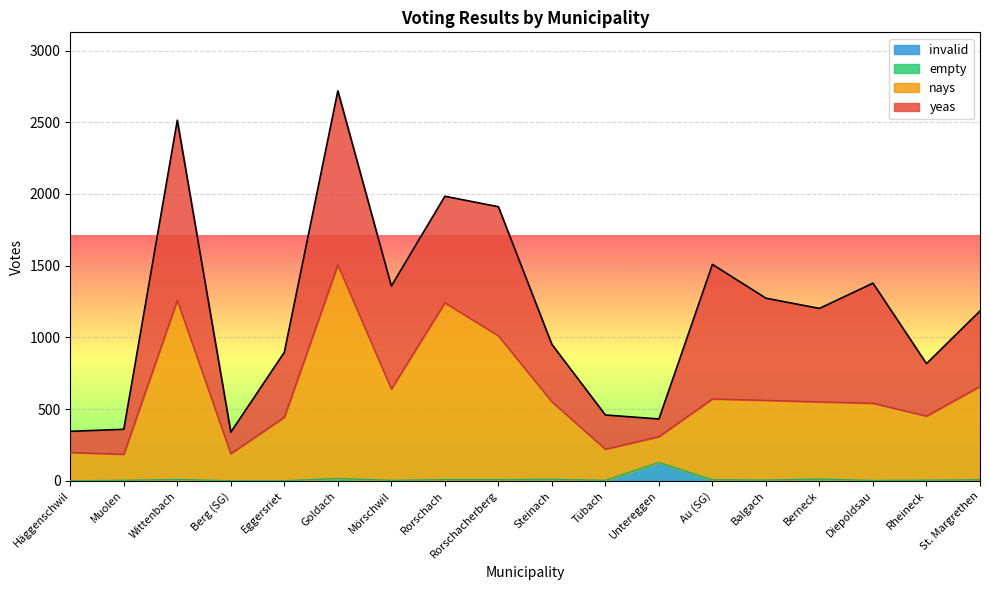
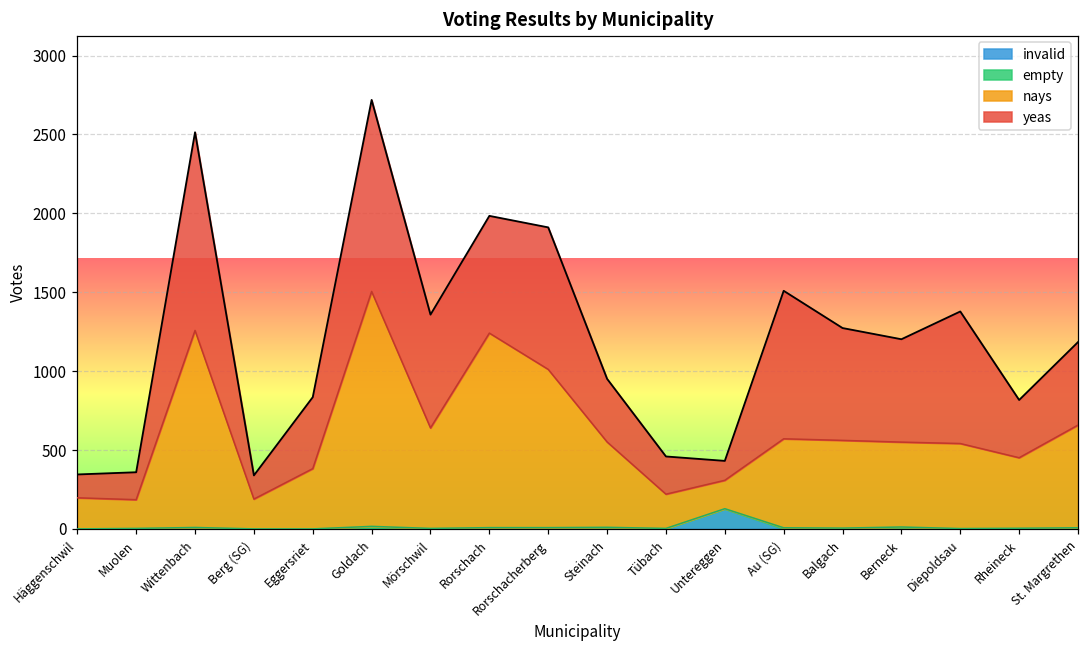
  {
    "nays": {
      "Häggenschwil": 200,
      "Muolen": 180,
      "Wittenbach": 1250,
      "Berg (SG)": 190,
-     "Eggersriet": 440,
+     "Eggersriet": 380,
      "Goldach": 1490,
      "Mörschwil": 640,
      "Rorschach": 1230,
      "Rorschacherberg": 1000,
      "Steinach": 540,
      "Tübach": 220,
      "Untereggen": 180,
      "Au (SG)": 560,
      "Balgach": 560,
      "Berneck": 540,
      "Diepoldsau": 540,
      "Rheineck": 450,
      "St. Margrethen": 650
    },
    "yeas": {
      "Häggenschwil": 150,
      "Muolen": 170,
      "Wittenbach": 1260,
      "Berg (SG)": 150,
      "Eggersriet": 450,
      "Goldach": 1210,
      "Mörschwil": 720,
      "Rorschach": 740,
      "Rorschacherberg": 900,
      "Steinach": 400,
      "Tübach": 240,
      "Untereggen": 120,
      "Au (SG)": 940,
      "Balgach": 710,
      "Berneck": 650,
      "Diepoldsau": 840,
      "Rheineck": 370,
      "St. Margrethen": 530
    }
  }
